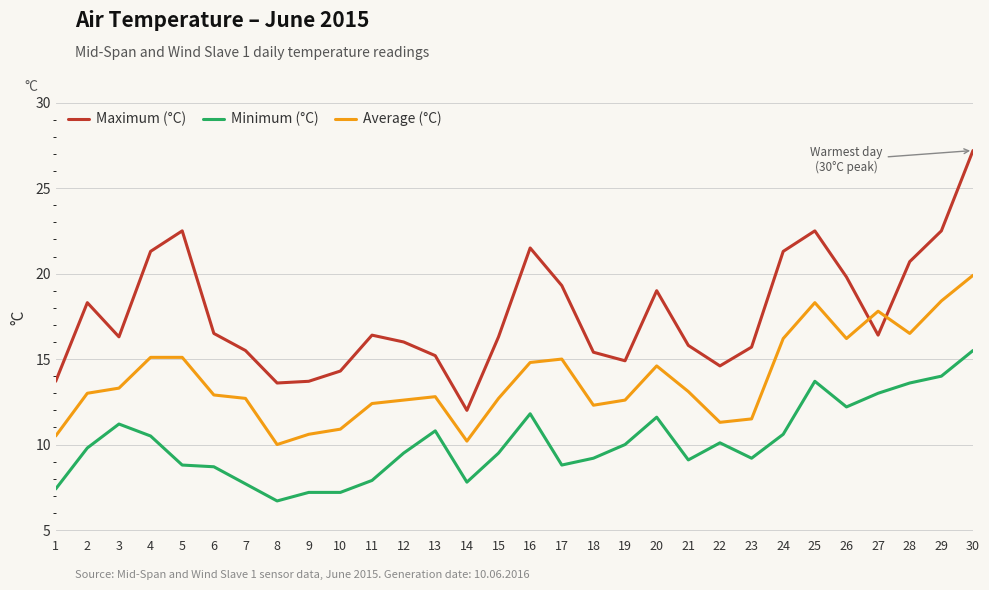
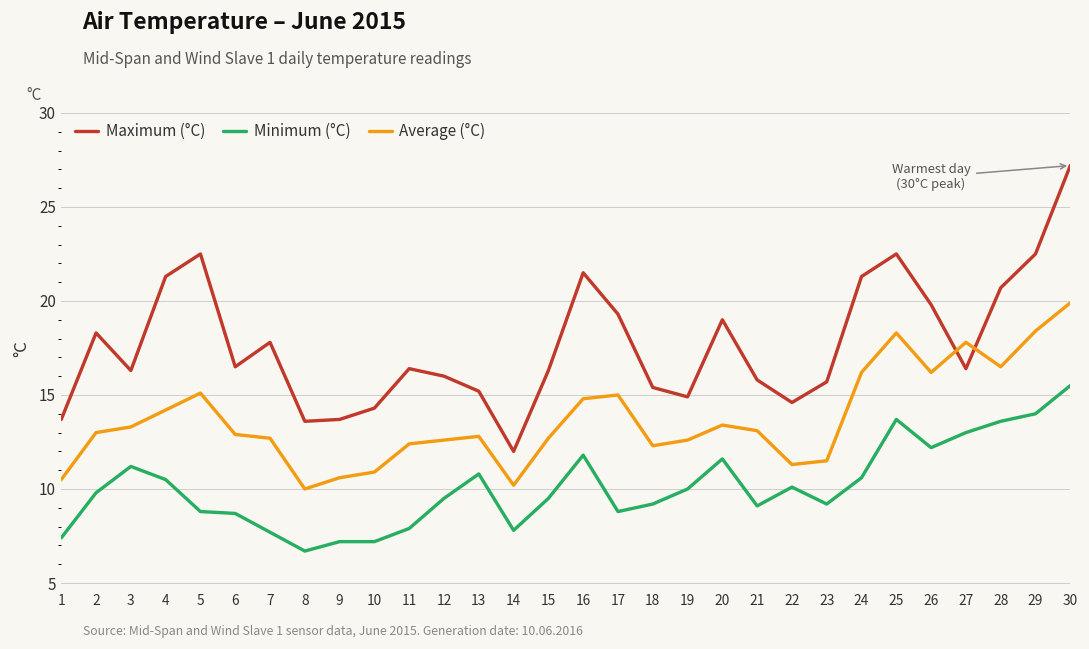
  {
    "Maximum (°C)": {
      "1": 13.7,
      "2": 18.3,
      "3": 16.3,
      "4": 21.3,
      "5": 22.5,
      "6": 16.5,
-     "7": 15.5,
+     "7": 17.8,
      "8": 13.6,
      "9": 13.7,
      "10": 14.3,
      "11": 16.4,
      "12": 16.0,
      "13": 15.2,
      "14": 12.0,
      "15": 16.3,
      "16": 21.5,
      "17": 19.3,
      "18": 15.4,
      "19": 14.9,
      "20": 19.0,
      "21": 15.8,
      "22": 14.6,
      "23": 15.7,
      "24": 21.3,
      "25": 22.5,
      "26": 19.8,
      "27": 16.4,
      "28": 20.7,
      "29": 22.5
    },
    "Minimum (°C)": {
      "1": 7.4,
      "2": 9.8,
      "3": 11.2,
      "4": 10.5,
      "5": 8.8,
      "6": 8.7,
      "7": 7.7,
      "8": 6.7,
      "9": 7.2,
      "10": 7.2,
      "11": 7.9,
      "12": 9.5,
      "13": 10.8,
      "14": 7.8,
      "15": 9.5,
      "16": 11.8,
      "17": 8.8,
      "18": 9.2,
      "19": 10.0,
      "20": 11.6,
      "21": 9.1,
      "22": 10.1,
      "23": 9.2,
      "24": 10.6,
      "25": 13.7,
      "26": 12.2,
      "27": 13.0,
      "28": 13.6,
      "29": 14.0,
      "30": 15.5
    },
    "Average (°C)": {
      "1": 10.5,
      "2": 13.0,
      "3": 13.3,
-     "4": 15.1,
+     "4": 14.2,
      "5": 15.1,
      "6": 12.9,
      "7": 12.7,
      "8": 10.0,
      "9": 10.6,
      "10": 10.9,
      "11": 12.4,
      "12": 12.6,
      "13": 12.8,
      "14": 10.2,
      "15": 12.7,
      "16": 14.8,
      "17": 15.0,
      "18": 12.3,
      "19": 12.6,
-     "20": 14.6,
+     "20": 13.4,
      "21": 13.1,
      "22": 11.3,
      "23": 11.5,
      "24": 16.2,
      "25": 18.3,
      "26": 16.2,
      "27": 17.8,
      "28": 16.5,
      "29": 18.4,
      "30": 19.9
    }
  }
